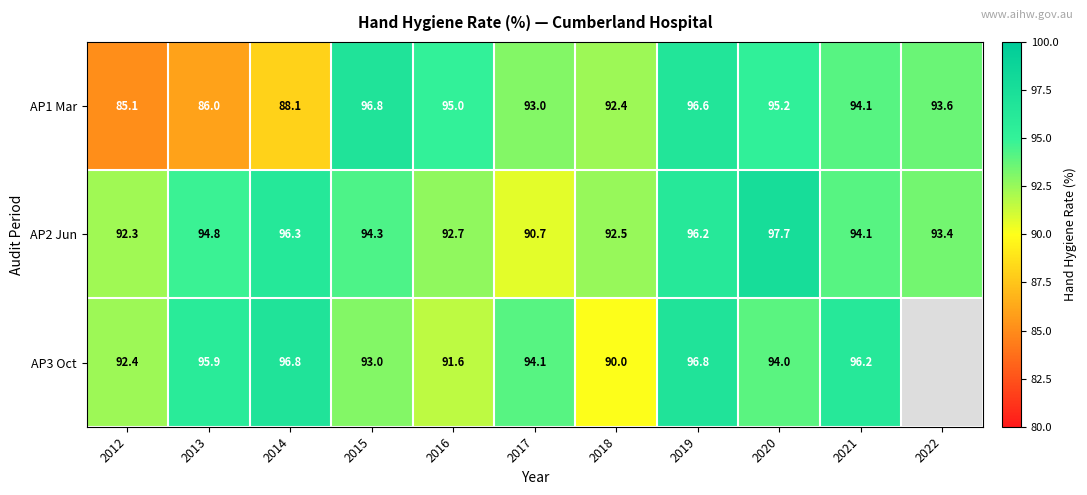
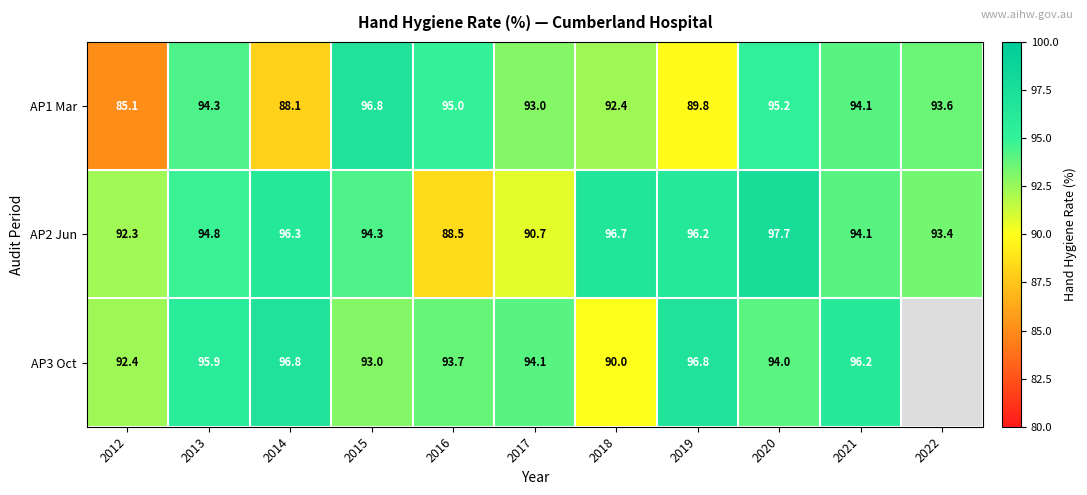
  {
    "AP1 Mar": {
      "2012": 85.1,
-     "2013": 86.0,
+     "2013": 94.3,
      "2014": 88.1,
      "2015": 96.8,
      "2016": 95.0,
      "2017": 93.0,
      "2018": 92.4,
-     "2019": 96.6,
+     "2019": 89.8,
      "2020": 95.2,
      "2021": 94.1,
      "2022": 93.6
    },
    "AP2 Jun": {
      "2012": 92.3,
      "2013": 94.8,
      "2014": 96.3,
      "2015": 94.3,
-     "2016": 92.7,
+     "2016": 88.5,
      "2017": 90.7,
-     "2018": 92.5,
+     "2018": 96.7,
      "2019": 96.2,
      "2020": 97.7,
      "2021": 94.1,
      "2022": 93.4
    },
    "AP3 Oct": {
      "2012": 92.4,
      "2013": 95.9,
      "2014": 96.8,
      "2015": 93.0,
-     "2016": 91.6,
+     "2016": 93.7,
      "2017": 94.1,
      "2018": 90.0,
      "2019": 96.8,
      "2020": 94.0,
      "2021": 96.2
    }
  }
